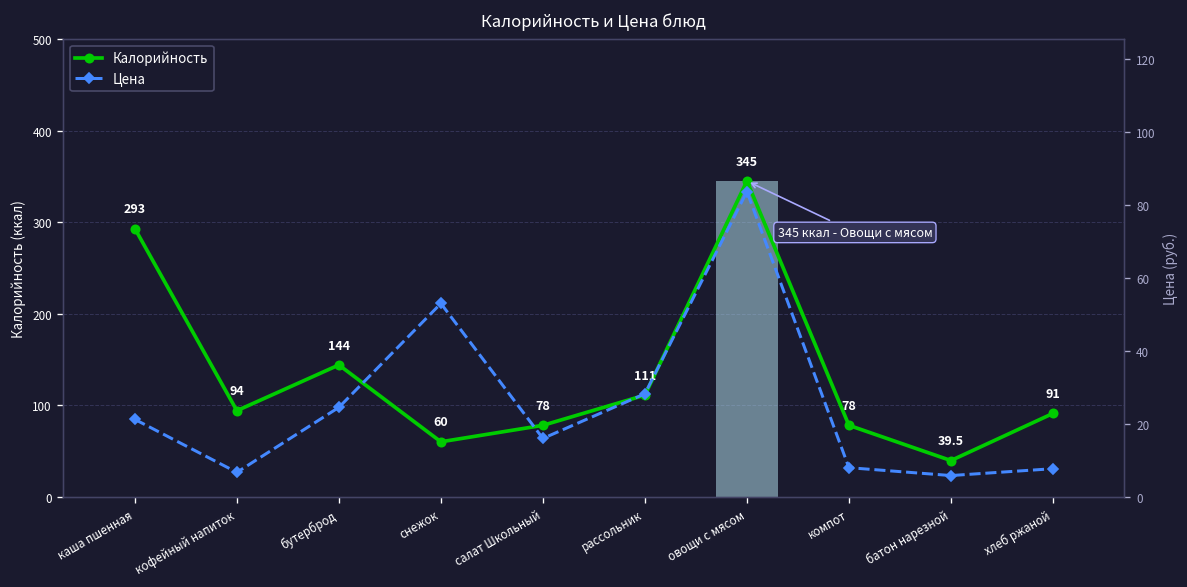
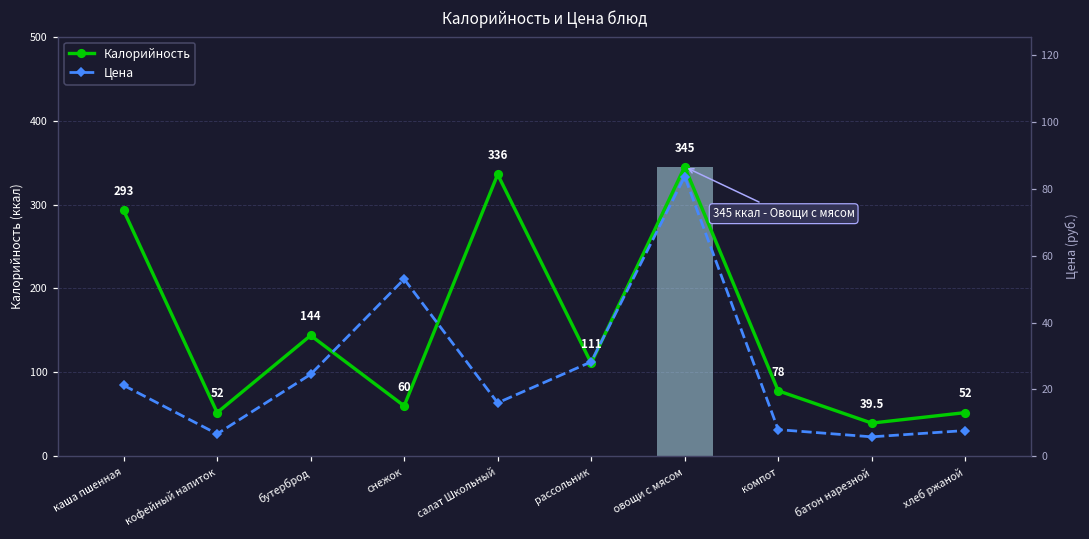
  {
    "Калорийность": {
      "каша пшенная": 293,
-     "кофейный напиток": 94,
+     "кофейный напиток": 52,
      "бутерброд": 144,
      "снежок": 60,
-     "салат Школьный": 78,
+     "салат Школьный": 336,
      "рассольник": 111,
      "овощи с мясом": 345,
      "компот": 78,
      "батон нарезной": 39.5,
-     "хлеб ржаной": 91
+     "хлеб ржаной": 52
    }
  }
